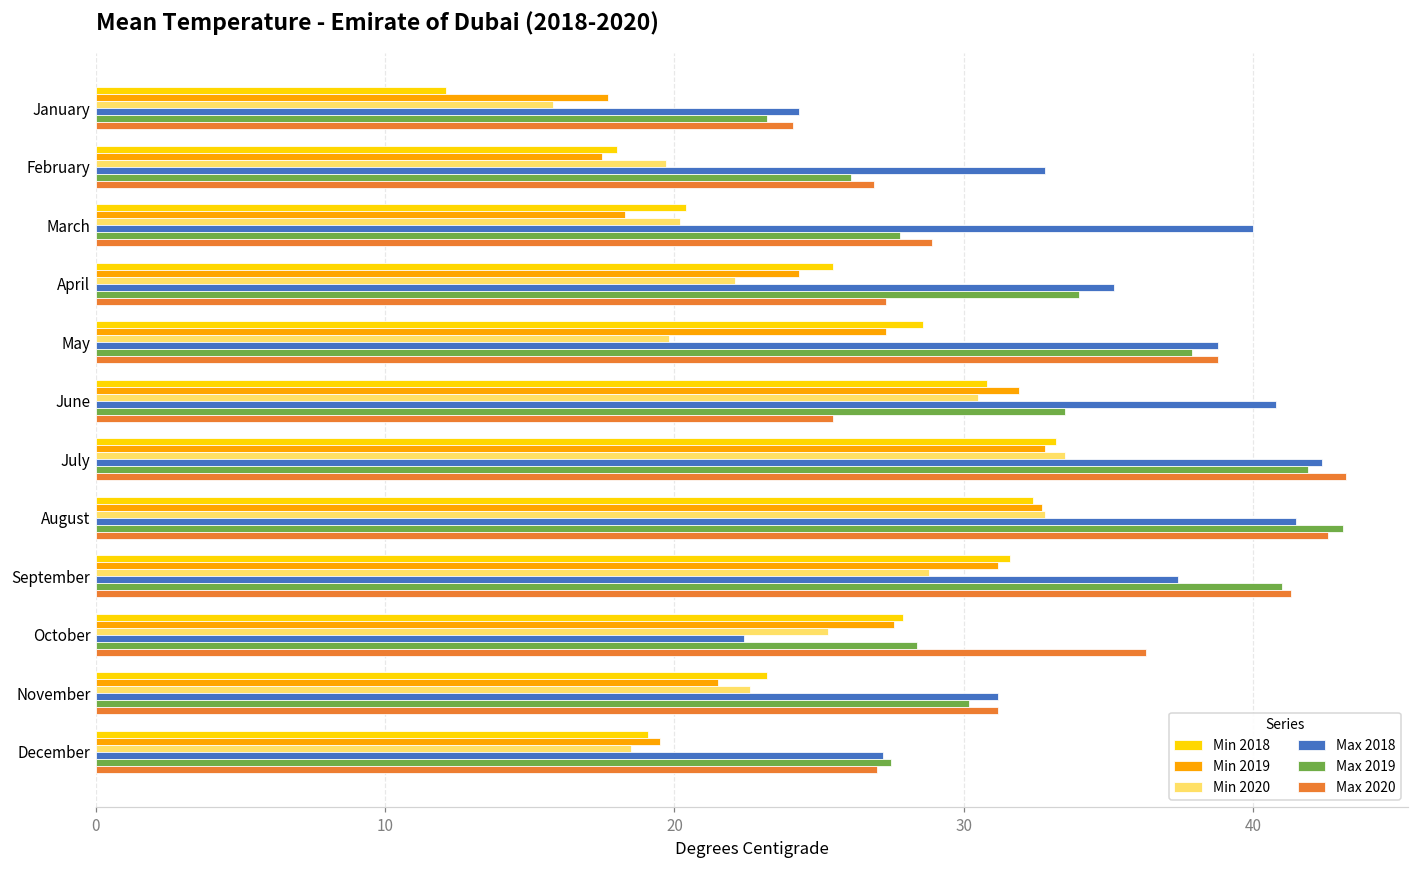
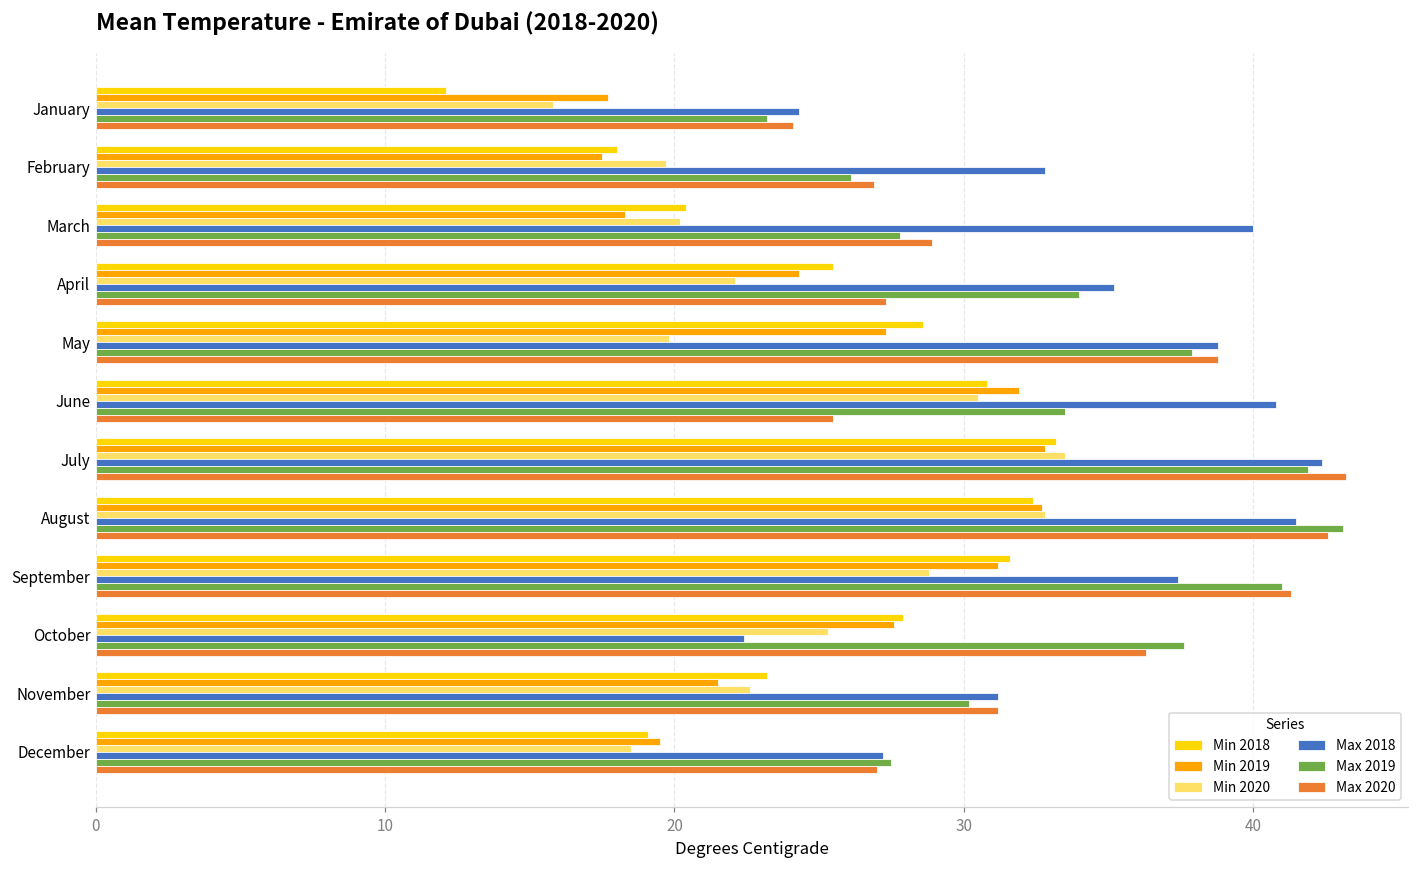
  {
    "Min 2020": {
      "January": 15.8,
      "February": 19.7,
      "March": 20.2,
      "April": 22.1,
      "May": 19.8,
      "June": 30.5,
      "July": 33.5,
      "August": 32.8,
      "September": 28.8,
      "October": 25.3,
      "November": 22.6,
      "December": 18.5
    },
    "Max 2018": {
      "January": 24.3,
      "February": 32.8,
      "March": 40.0,
      "April": 35.2,
      "May": 38.8,
      "June": 40.8,
      "July": 42.4,
      "August": 41.5,
      "September": 37.4,
      "October": 22.4,
      "November": 31.2,
      "December": 27.2
    },
    "Max 2019": {
      "January": 23.2,
      "February": 26.1,
      "March": 27.8,
      "April": 34.0,
      "May": 37.9,
      "June": 33.5,
      "July": 41.9,
      "August": 43.1,
      "September": 41.0,
-     "October": 28.4,
+     "October": 37.6,
      "November": 30.2,
      "December": 27.5
    },
    "Max 2020": {
      "January": 24.1,
      "February": 26.9,
      "March": 28.9,
      "April": 27.3,
      "May": 38.8,
      "June": 25.5,
      "July": 43.2,
      "August": 42.6,
      "September": 41.3,
      "October": 36.3,
      "November": 31.2,
      "December": 27.0
    }
  }
